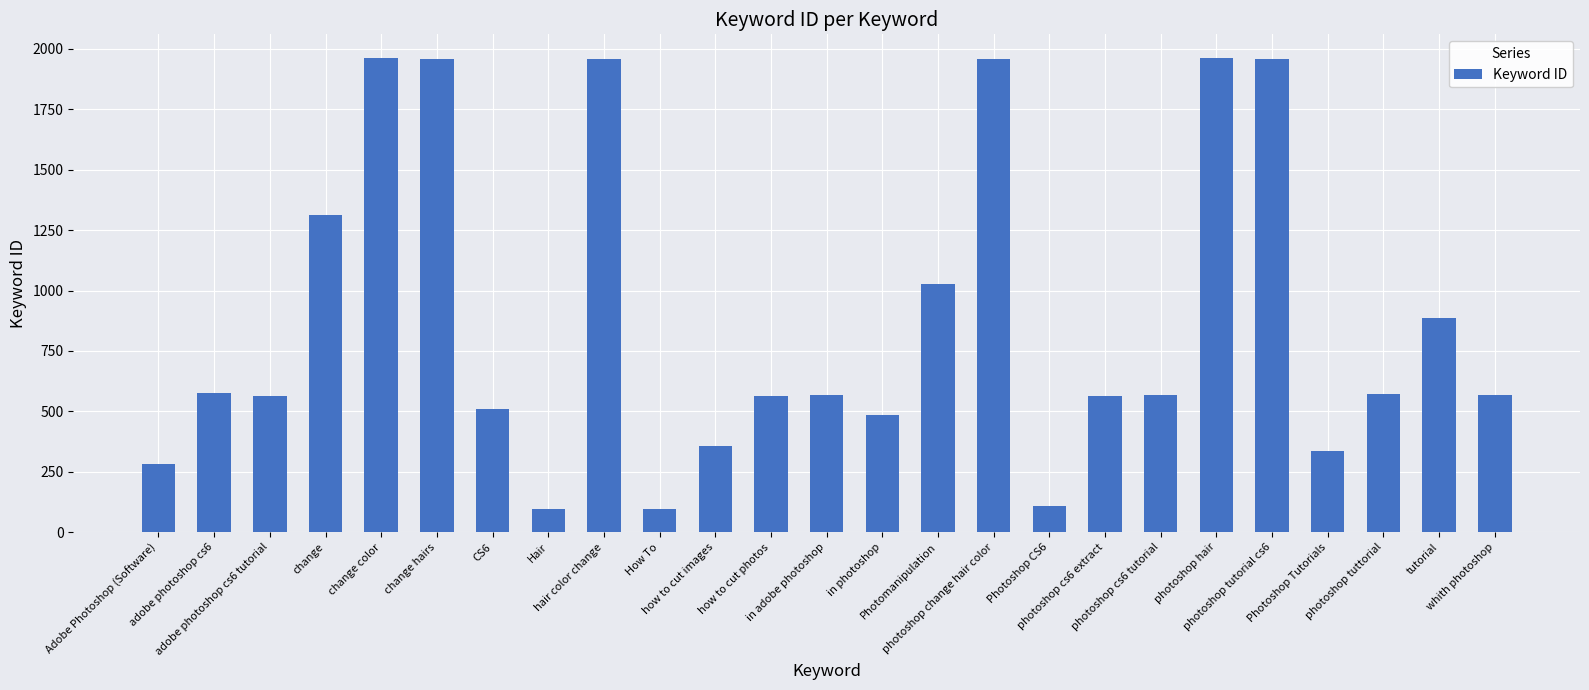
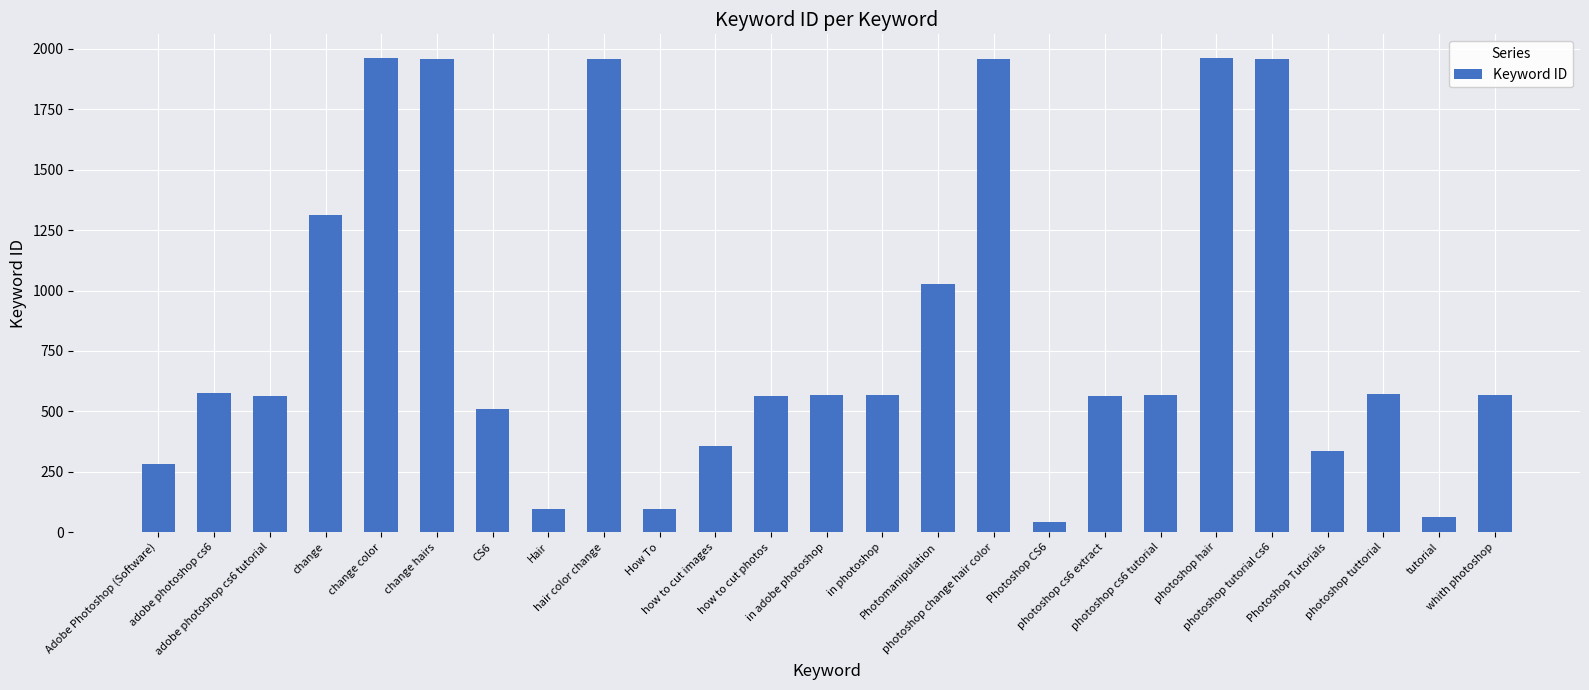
  {
    "Adobe Photoshop (Software)": 280,
    "adobe photoshop cs6": 580,
    "adobe photoshop cs6 tutorial": 560,
    "change": 1310,
    "change color": 1960,
    "change hairs": 1960,
    "CS6": 510,
    "Hair": 90,
    "hair color change": 1960,
    "How To": 100,
    "how to cut images": 360,
    "how to cut photos": 570,
    "in adobe photoshop": 570,
-   "in photoshop": 480,
+   "in photoshop": 570,
    "Photomanipulation": 1030,
    "photoshop change hair color": 1960,
-   "Photoshop CS6": 110,
+   "Photoshop CS6": 40,
    "photoshop cs6 extract": 560,
    "photoshop cs6 tutorial": 570,
    "photoshop hair": 1960,
    "photoshop tutorial cs6": 1960,
    "Photoshop Tutorials": 330,
    "photoshop tuttorial": 570,
-   "tutorial": 890,
+   "tutorial": 60,
    "whith photoshop": 570
  }
